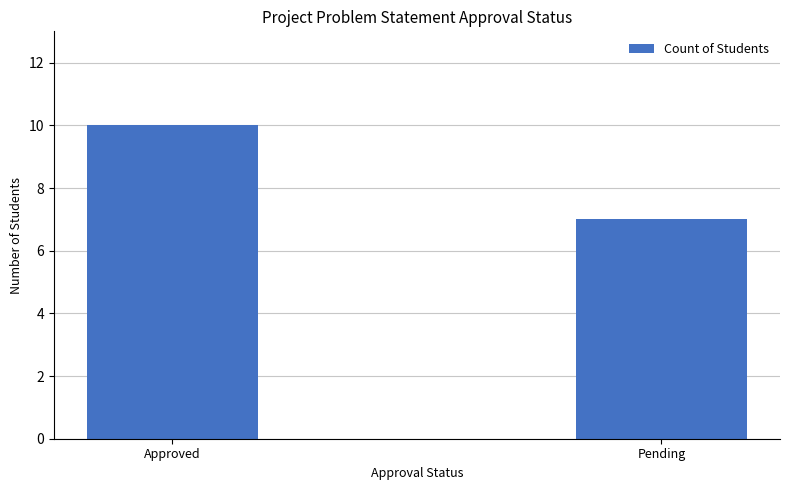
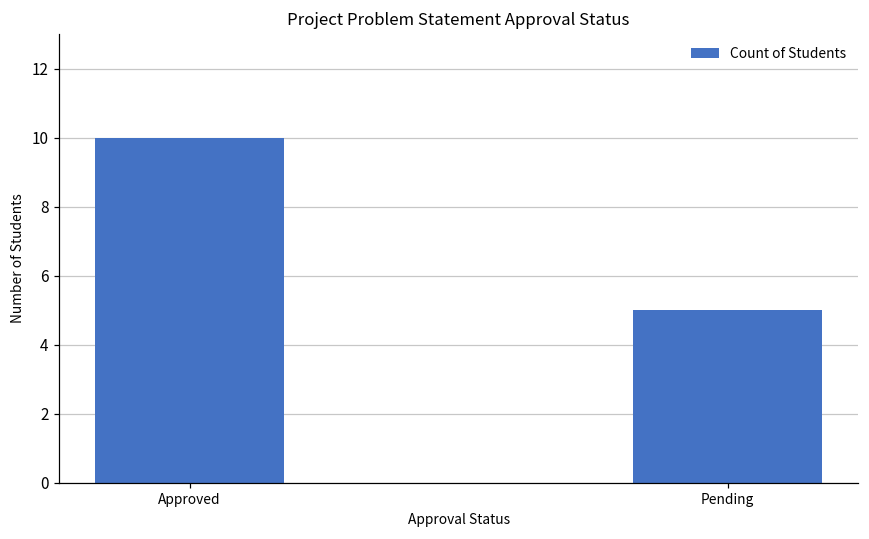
  {
    "Approved": 10,
-   "Pending": 7
+   "Pending": 5
  }
